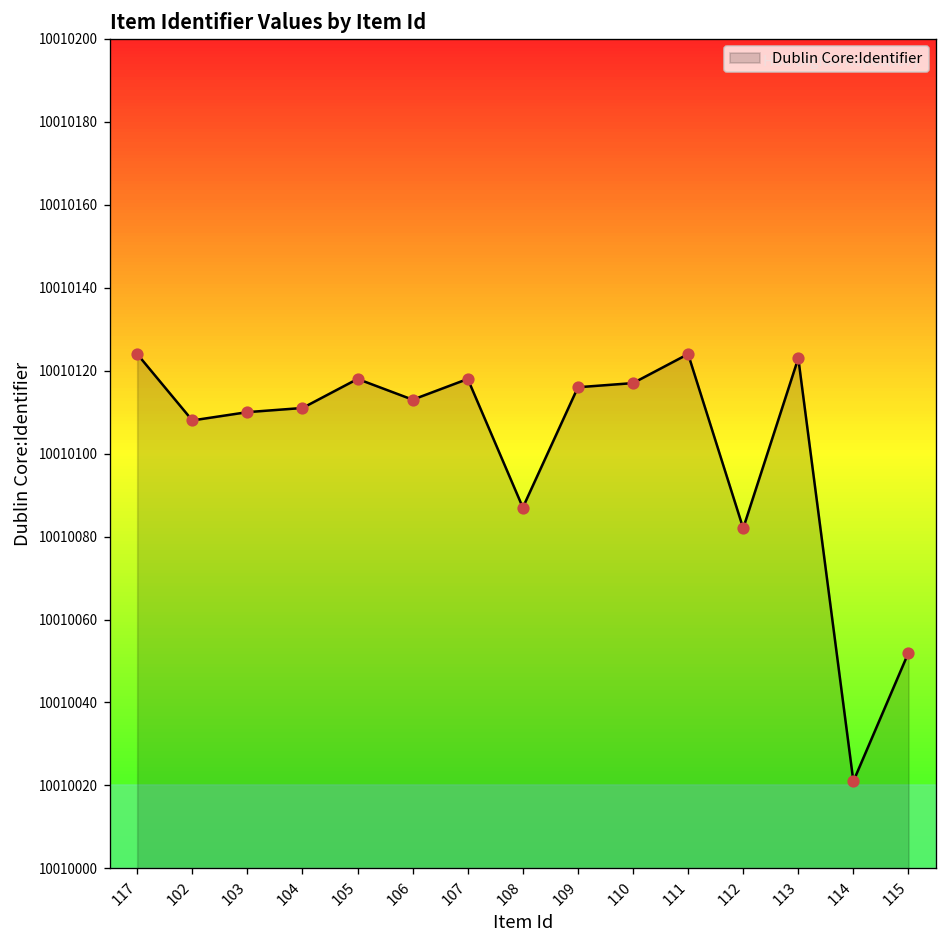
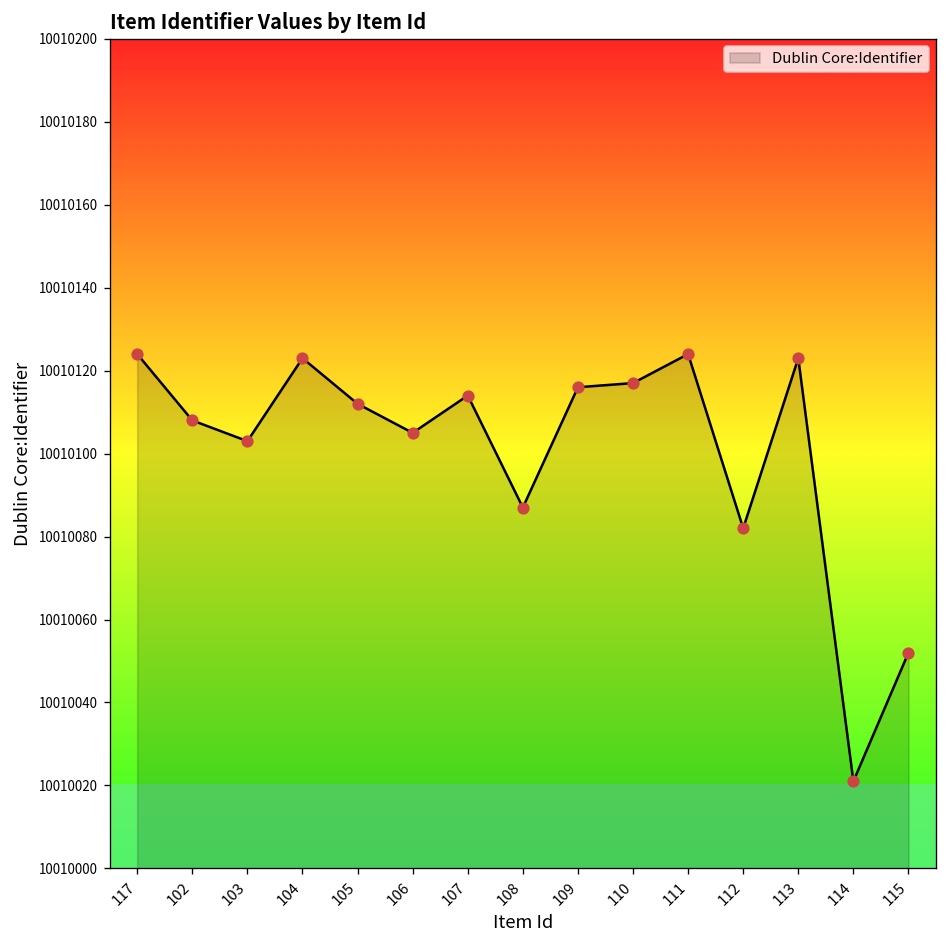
  {
    "117": 10010124,
    "102": 10010108,
-   "103": 10010110,
-   "104": 10010111,
-   "105": 10010118,
-   "106": 10010113,
-   "107": 10010118,
+   "103": 10010103,
+   "104": 10010123,
+   "105": 10010112,
+   "106": 10010105,
+   "107": 10010114,
    "108": 10010087,
    "109": 10010116,
    "110": 10010117,
    "111": 10010124,
    "112": 10010082,
    "113": 10010123,
    "114": 10010021,
    "115": 10010052
  }
